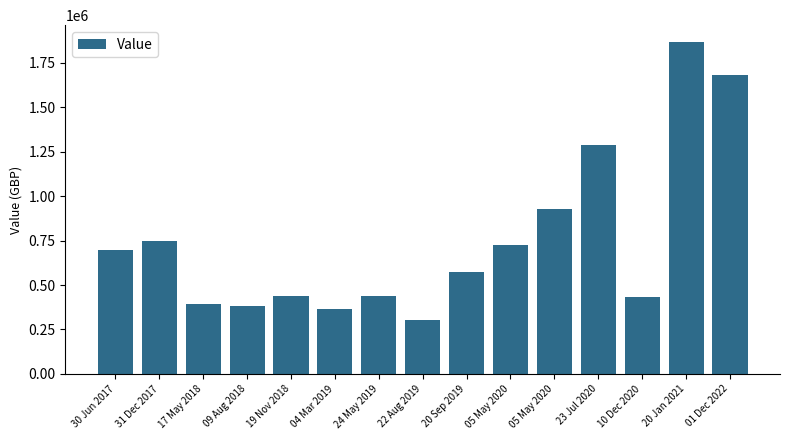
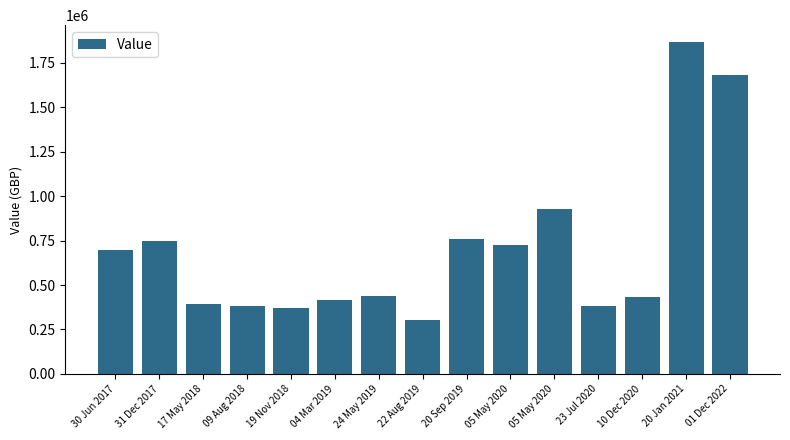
  {
    "30 Jun 2017": 700000,
    "31 Dec 2017": 750000,
    "17 May 2018": 390000,
    "09 Aug 2018": 380000,
-   "19 Nov 2018": 440000,
-   "04 Mar 2019": 360000,
+   "19 Nov 2018": 370000,
+   "04 Mar 2019": 410000,
    "24 May 2019": 440000,
    "22 Aug 2019": 300000,
-   "20 Sep 2019": 580000,
-   "23 Jul 2020": 1290000,
+   "20 Sep 2019": 760000,
+   "23 Jul 2020": 380000,
    "10 Dec 2020": 430000,
    "20 Jan 2021": 1870000,
    "01 Dec 2022": 1680000
  }
